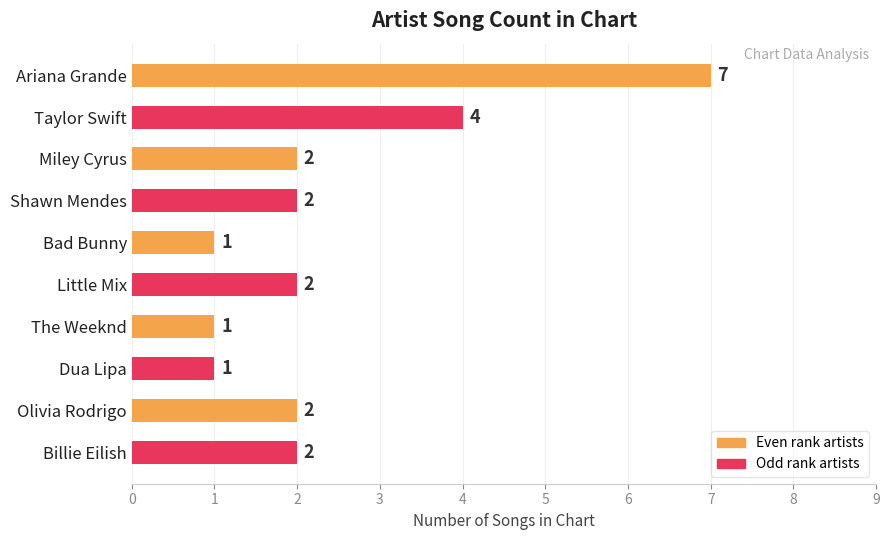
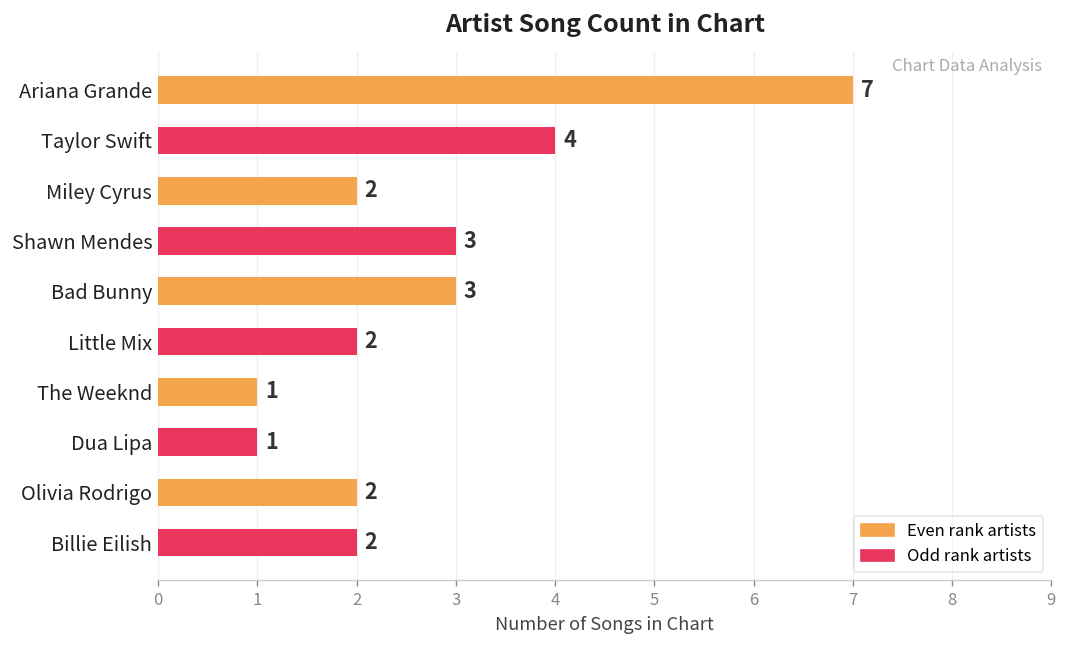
  {
    "Ariana Grande": 7,
    "Taylor Swift": 4,
    "Miley Cyrus": 2,
-   "Shawn Mendes": 2,
-   "Bad Bunny": 1,
+   "Shawn Mendes": 3,
+   "Bad Bunny": 3,
    "Little Mix": 2,
    "The Weeknd": 1,
    "Dua Lipa": 1,
    "Olivia Rodrigo": 2,
    "Billie Eilish": 2
  }
